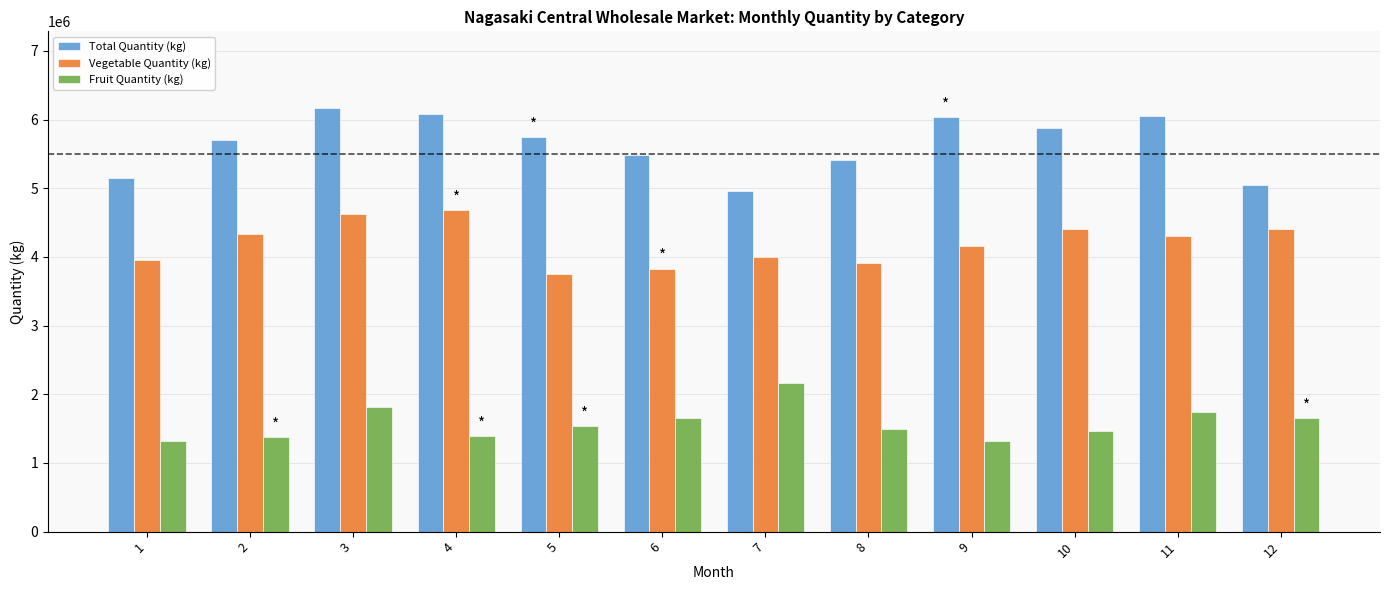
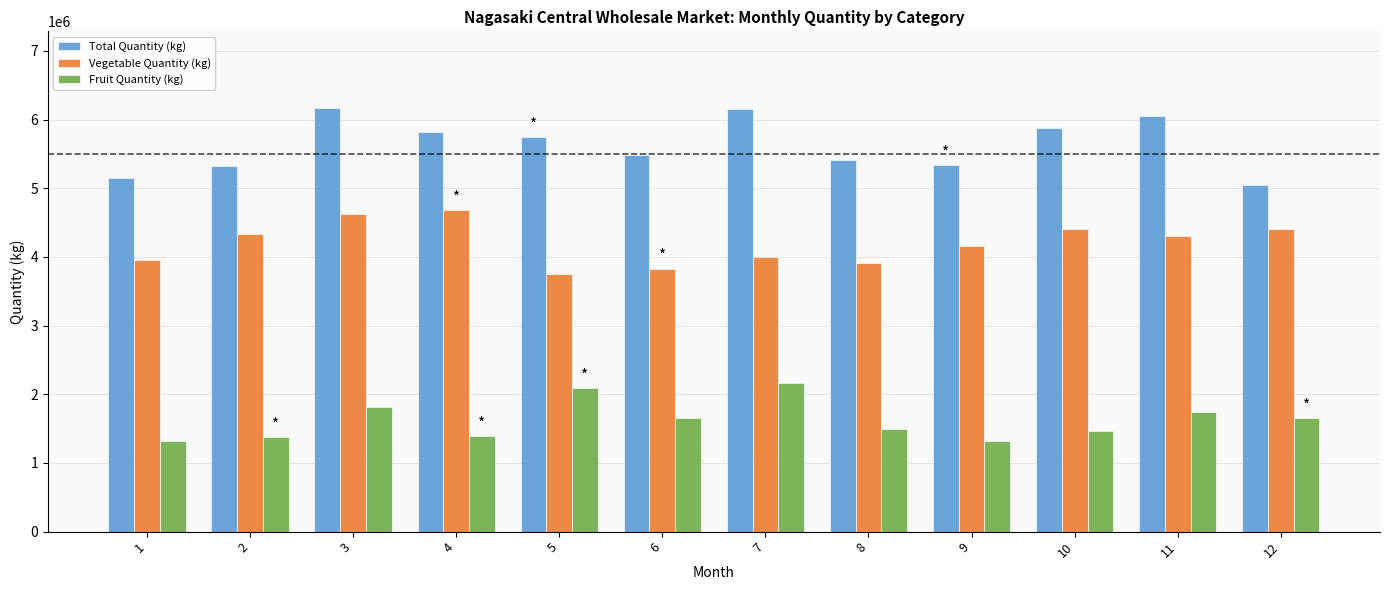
  {
    "Total Quantity (kg)": {
      "1": 5100000,
-     "2": 5700000,
+     "2": 5300000,
      "3": 6200000,
-     "4": 6100000,
+     "4": 5800000,
      "5": 5700000,
      "6": 5500000,
-     "7": 5000000,
+     "7": 6200000,
      "8": 5400000,
-     "9": 6000000,
+     "9": 5300000,
      "10": 5900000,
      "11": 6000000,
      "12": 5100000
    },
    "Vegetable Quantity (kg)": {
      "1": 4000000,
      "2": 4300000,
      "3": 4600000,
      "4": 4700000,
      "5": 3800000,
      "6": 3800000,
      "7": 4000000,
      "8": 3900000,
      "9": 4200000,
      "10": 4400000,
      "11": 4300000,
      "12": 4400000
    },
    "Fruit Quantity (kg)": {
      "1": 1300000,
      "2": 1400000,
      "3": 1800000,
      "4": 1400000,
-     "5": 1500000,
+     "5": 2100000,
      "6": 1700000,
      "7": 2200000,
      "8": 1500000,
      "9": 1300000,
      "10": 1500000,
      "11": 1700000,
      "12": 1700000
    }
  }
